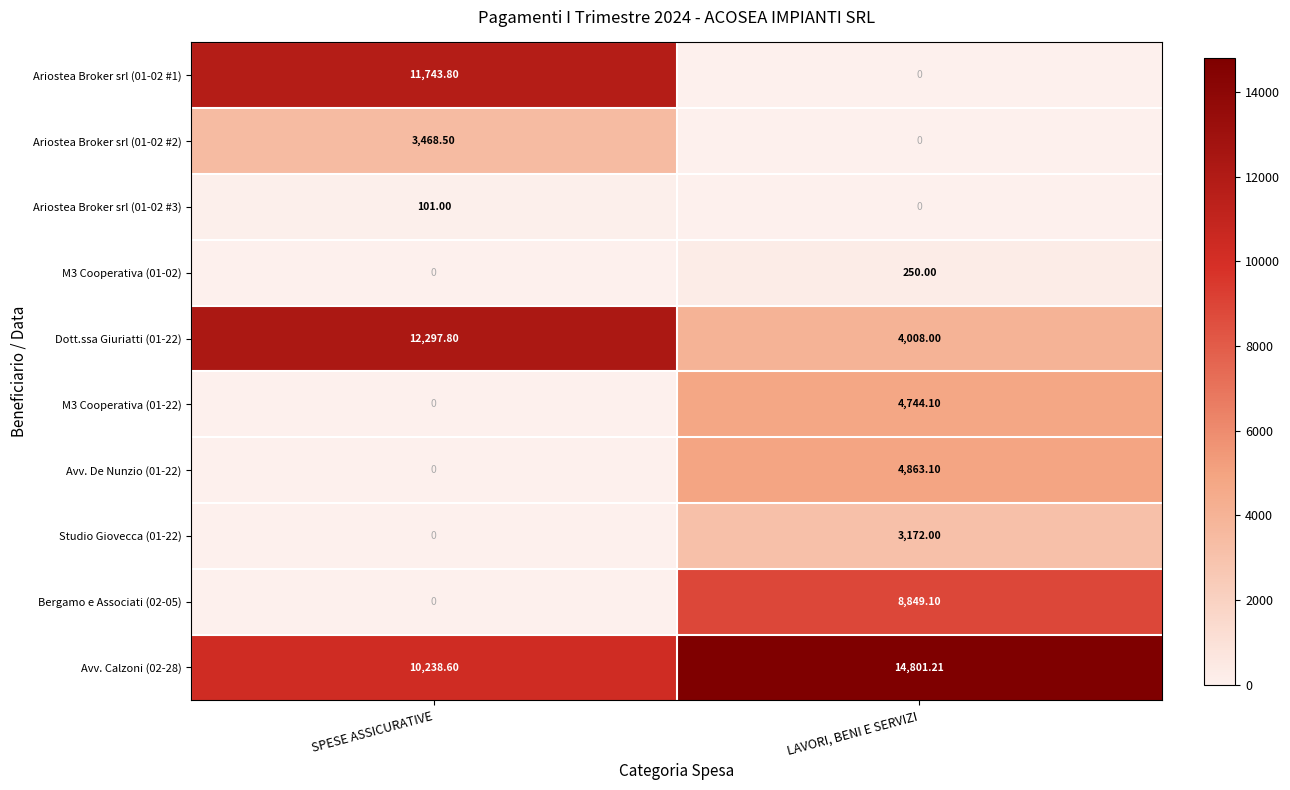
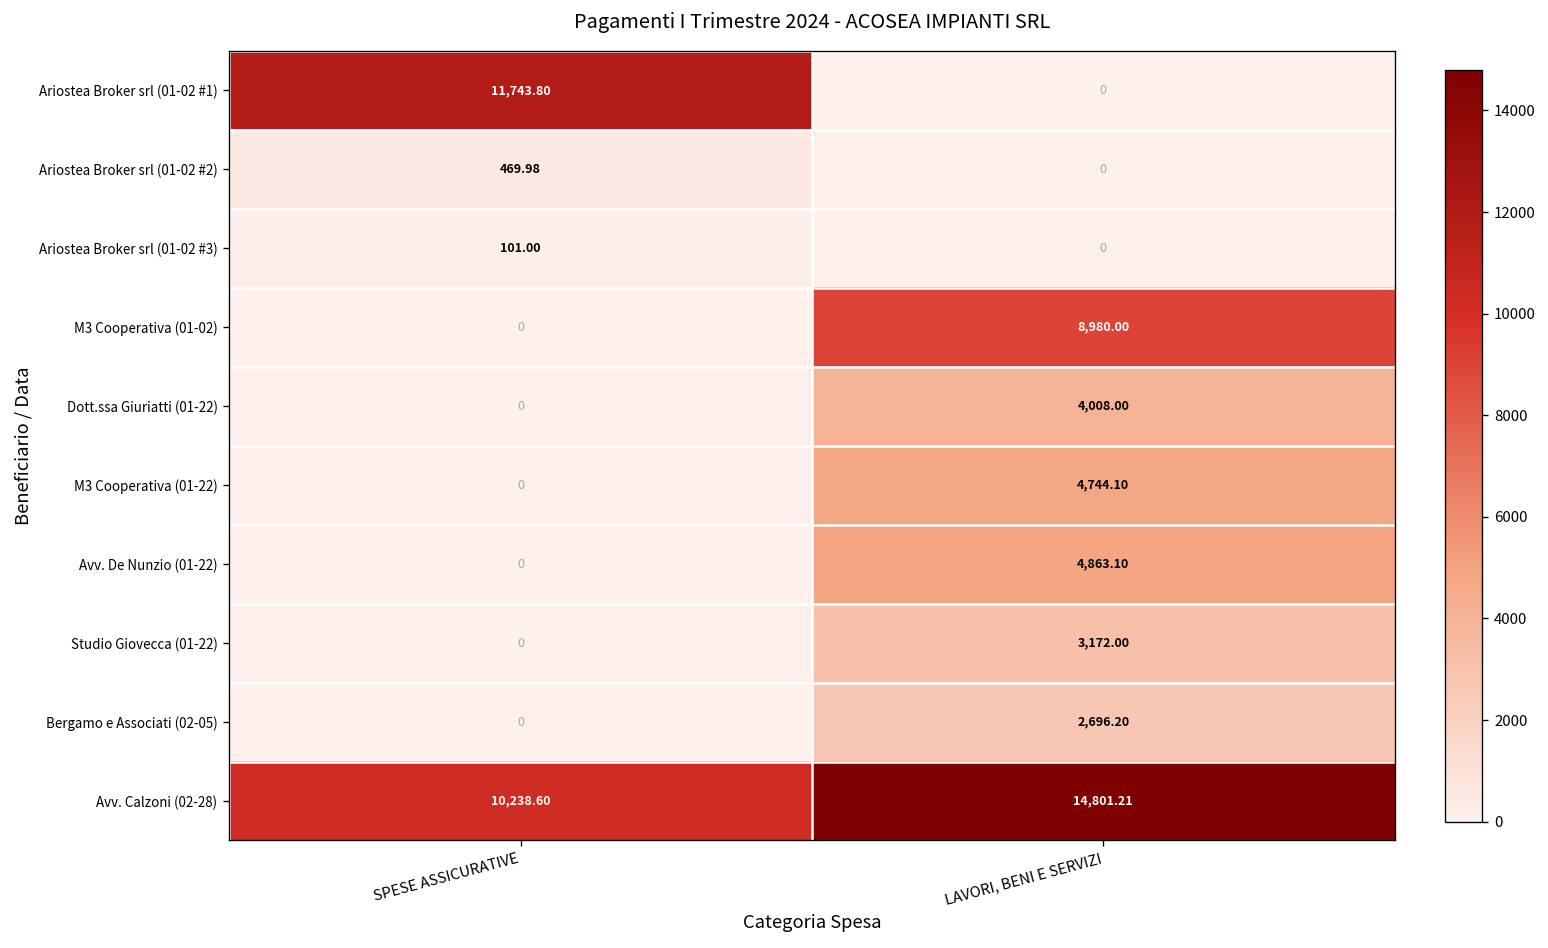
  {
    "Ariostea Broker srl (01-02 #1)": {
      "SPESE ASSICURATIVE": "11,743.80",
      "LAVORI, BENI E SERVIZI": "0"
    },
    "Ariostea Broker srl (01-02 #2)": {
-     "SPESE ASSICURATIVE": "3,468.50",
+     "SPESE ASSICURATIVE": "469.98",
      "LAVORI, BENI E SERVIZI": "0"
    },
    "Ariostea Broker srl (01-02 #3)": {
      "SPESE ASSICURATIVE": "101.00",
      "LAVORI, BENI E SERVIZI": "0"
    },
    "M3 Cooperativa (01-02)": {
      "SPESE ASSICURATIVE": "0",
-     "LAVORI, BENI E SERVIZI": "250.00"
+     "LAVORI, BENI E SERVIZI": "8,980.00"
    },
    "Dott.ssa Giuriatti (01-22)": {
-     "SPESE ASSICURATIVE": "12,297.80",
+     "SPESE ASSICURATIVE": "0",
      "LAVORI, BENI E SERVIZI": "4,008.00"
    },
    "M3 Cooperativa (01-22)": {
      "SPESE ASSICURATIVE": "0",
      "LAVORI, BENI E SERVIZI": "4,744.10"
    },
    "Avv. De Nunzio (01-22)": {
      "SPESE ASSICURATIVE": "0",
      "LAVORI, BENI E SERVIZI": "4,863.10"
    },
    "Studio Giovecca (01-22)": {
      "SPESE ASSICURATIVE": "0",
      "LAVORI, BENI E SERVIZI": "3,172.00"
    },
    "Bergamo e Associati (02-05)": {
      "SPESE ASSICURATIVE": "0",
-     "LAVORI, BENI E SERVIZI": "8,849.10"
+     "LAVORI, BENI E SERVIZI": "2,696.20"
    },
    "Avv. Calzoni (02-28)": {
      "SPESE ASSICURATIVE": "10,238.60",
      "LAVORI, BENI E SERVIZI": "14,801.21"
    }
  }
